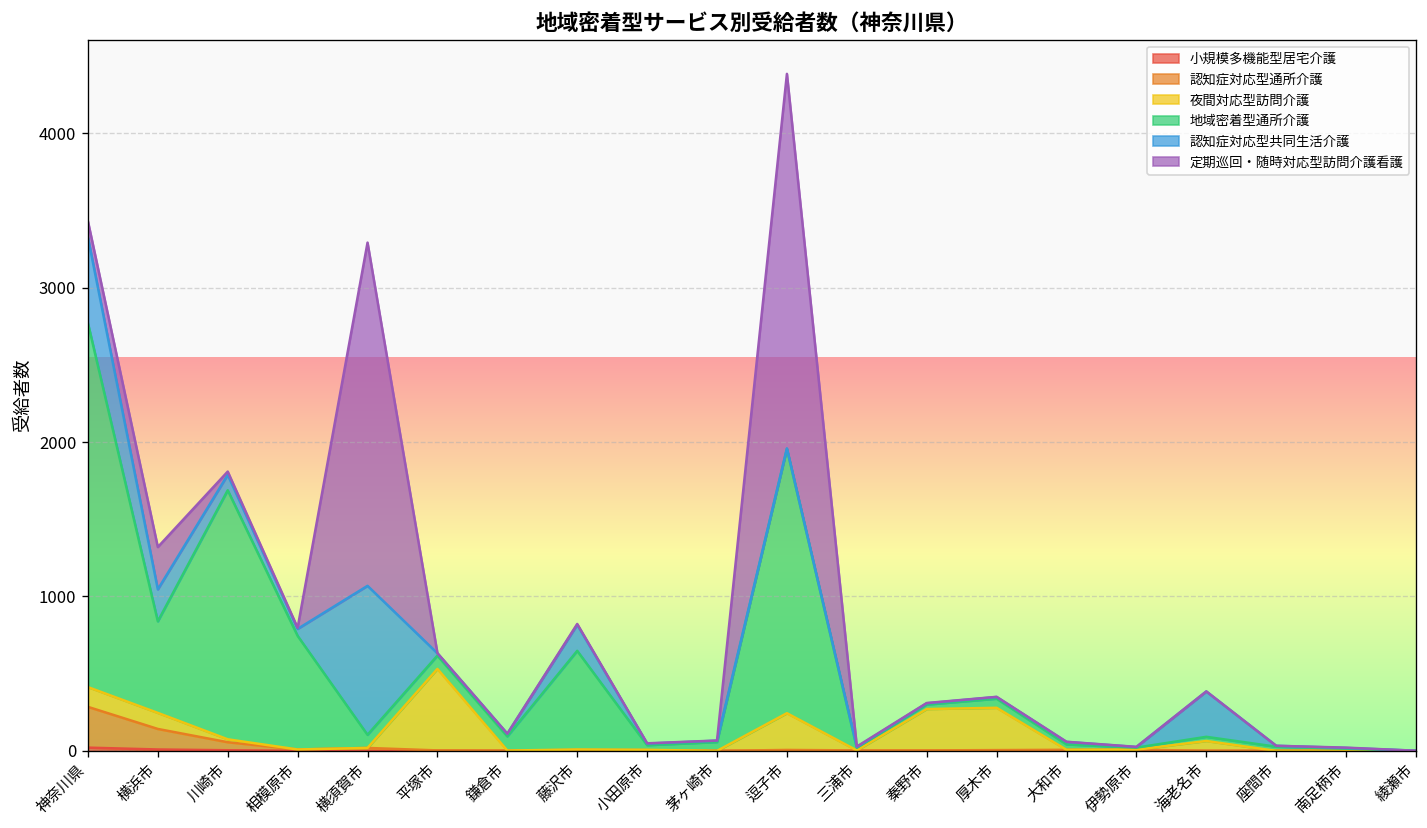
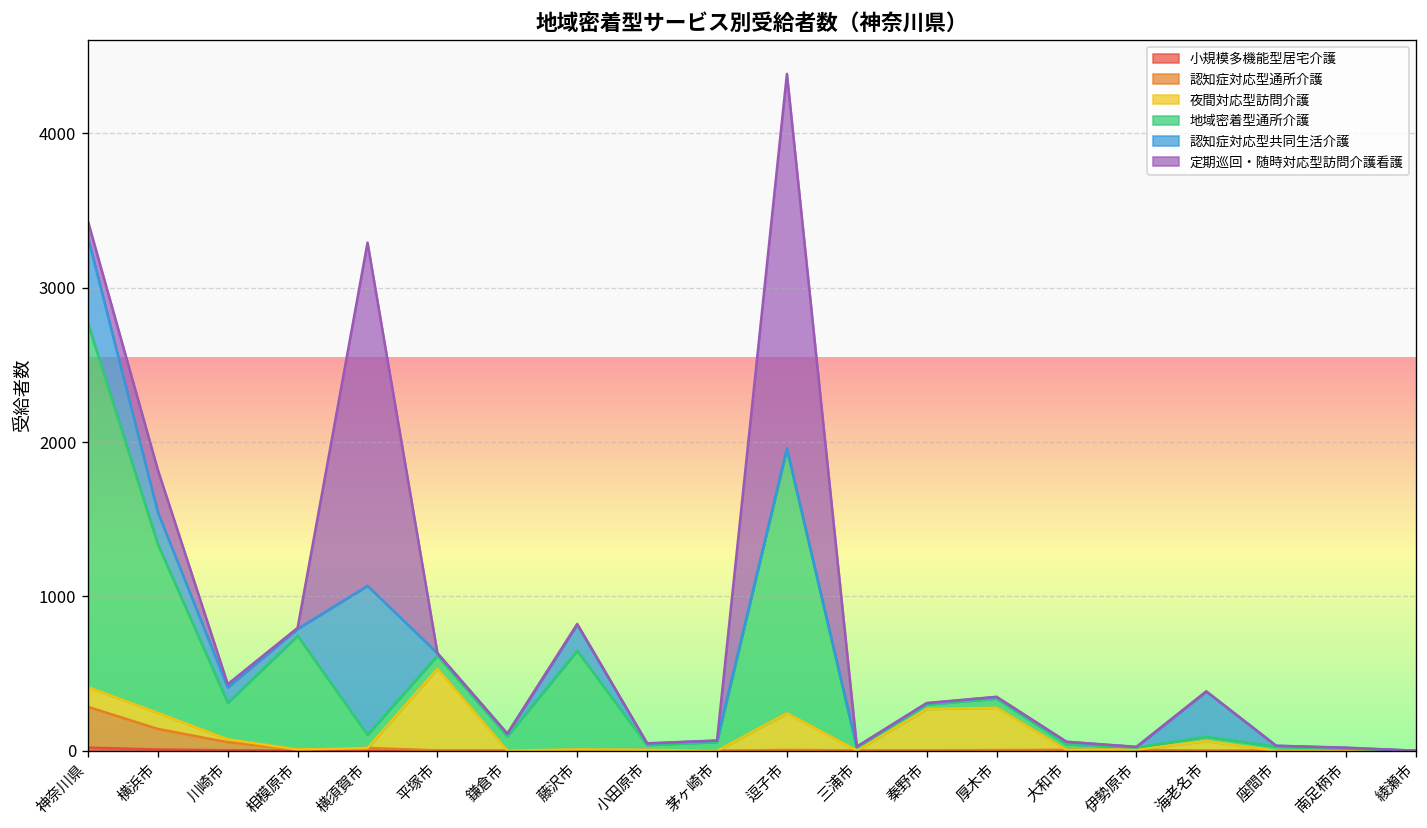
  {
    "夜間対応型訪問介護": {
      "神奈川県": 130,
      "横浜市": 100,
      "平塚市": 530,
      "逗子市": 240,
      "秦野市": 270,
      "厚木市": 270,
      "海老名市": 60
    },
    "地域密着型通所介護": {
      "神奈川県": 2360,
-     "横浜市": 590,
-     "川崎市": 1610,
+     "横浜市": 1090,
+     "川崎市": 240,
      "相模原市": 740,
      "横須賀市": 90,
      "藤沢市": 640,
      "海老名市": 30
    },
    "認知症対応型共同生活介護": {
      "神奈川県": 560,
      "横浜市": 210,
      "川崎市": 100,
      "横須賀市": 970
    },
    "定期巡回・随時対応型訪問介護看護": {
      "神奈川県": 100,
      "横浜市": 270,
      "川崎市": 20,
      "横須賀市": 2220,
      "逗子市": 2430
    }
  }
